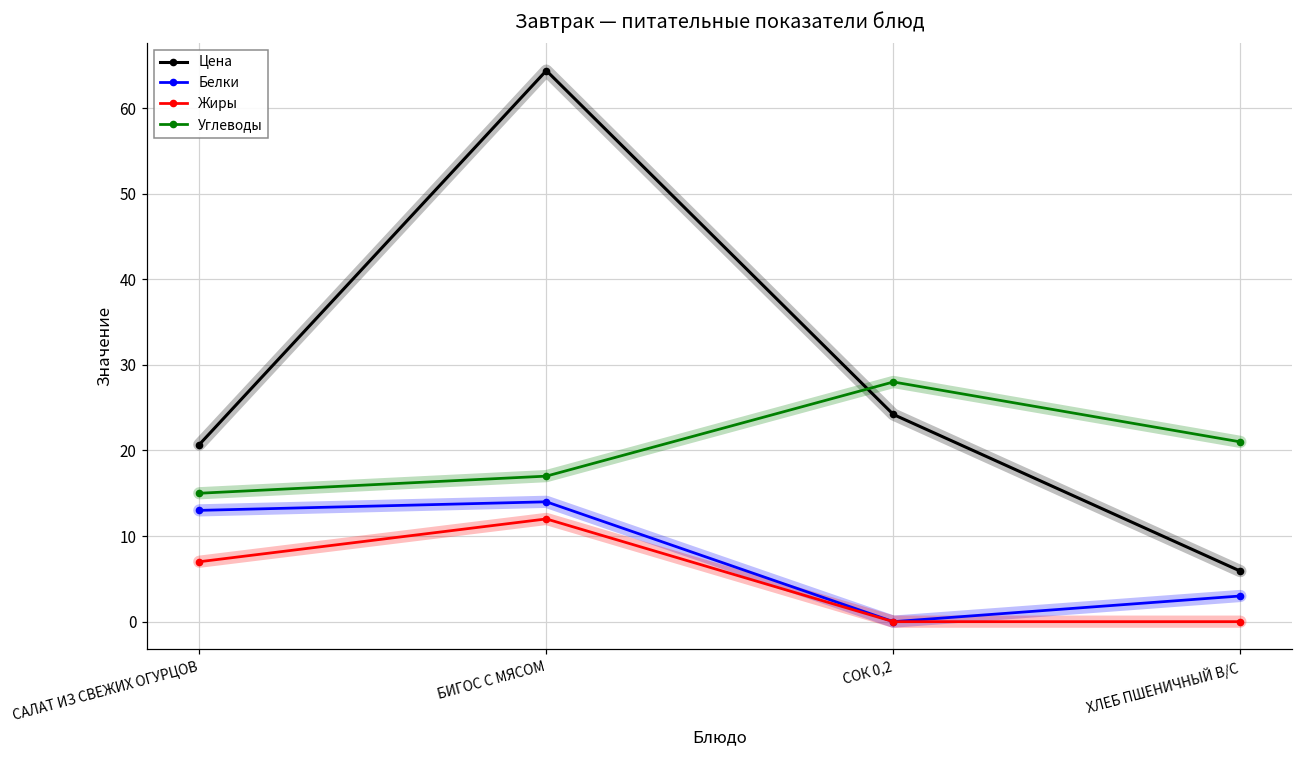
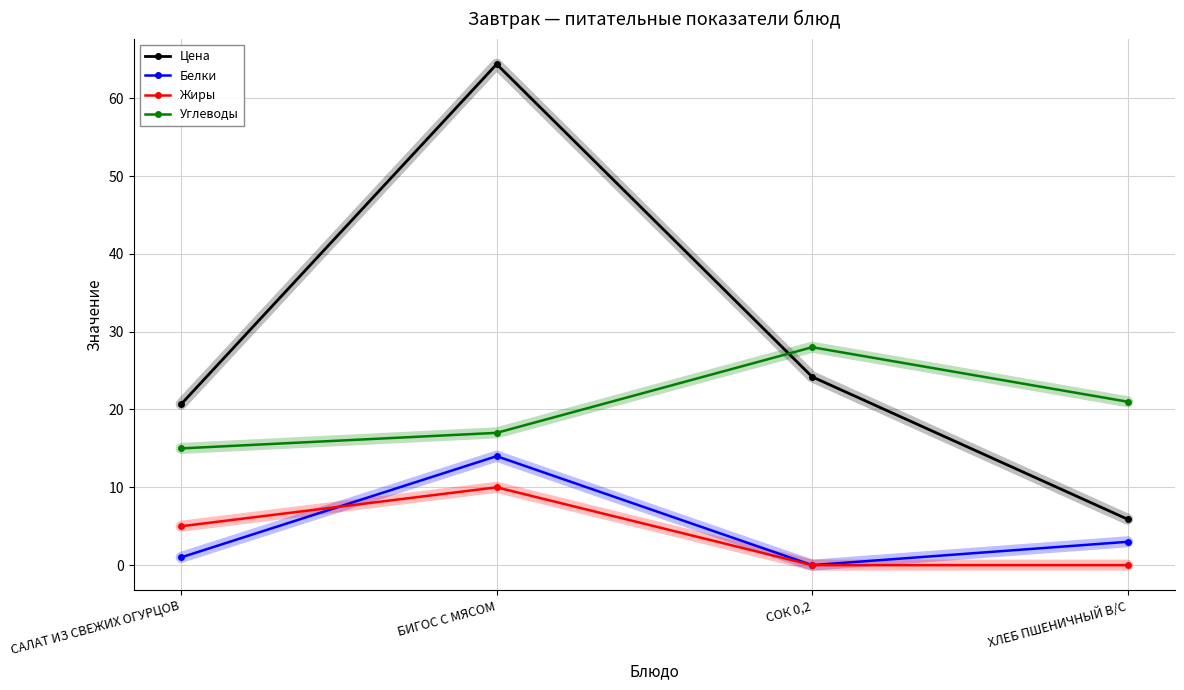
  {
    "Цена": {
      "САЛАТ ИЗ СВЕЖИХ ОГУРЦОВ": 21,
      "БИГОС С МЯСОМ": 64,
      "СОК 0,2": 24,
      "ХЛЕБ ПШЕНИЧНЫЙ В/С": 6
    },
    "Белки": {
-     "САЛАТ ИЗ СВЕЖИХ ОГУРЦОВ": 13,
+     "САЛАТ ИЗ СВЕЖИХ ОГУРЦОВ": 1,
      "БИГОС С МЯСОМ": 14,
      "ХЛЕБ ПШЕНИЧНЫЙ В/С": 3
    },
    "Жиры": {
-     "САЛАТ ИЗ СВЕЖИХ ОГУРЦОВ": 7,
-     "БИГОС С МЯСОМ": 12,
+     "САЛАТ ИЗ СВЕЖИХ ОГУРЦОВ": 5,
+     "БИГОС С МЯСОМ": 10,
      "ХЛЕБ ПШЕНИЧНЫЙ В/С": 0
    },
    "Углеводы": {
      "САЛАТ ИЗ СВЕЖИХ ОГУРЦОВ": 15,
      "БИГОС С МЯСОМ": 17,
      "СОК 0,2": 28,
      "ХЛЕБ ПШЕНИЧНЫЙ В/С": 21
    }
  }
